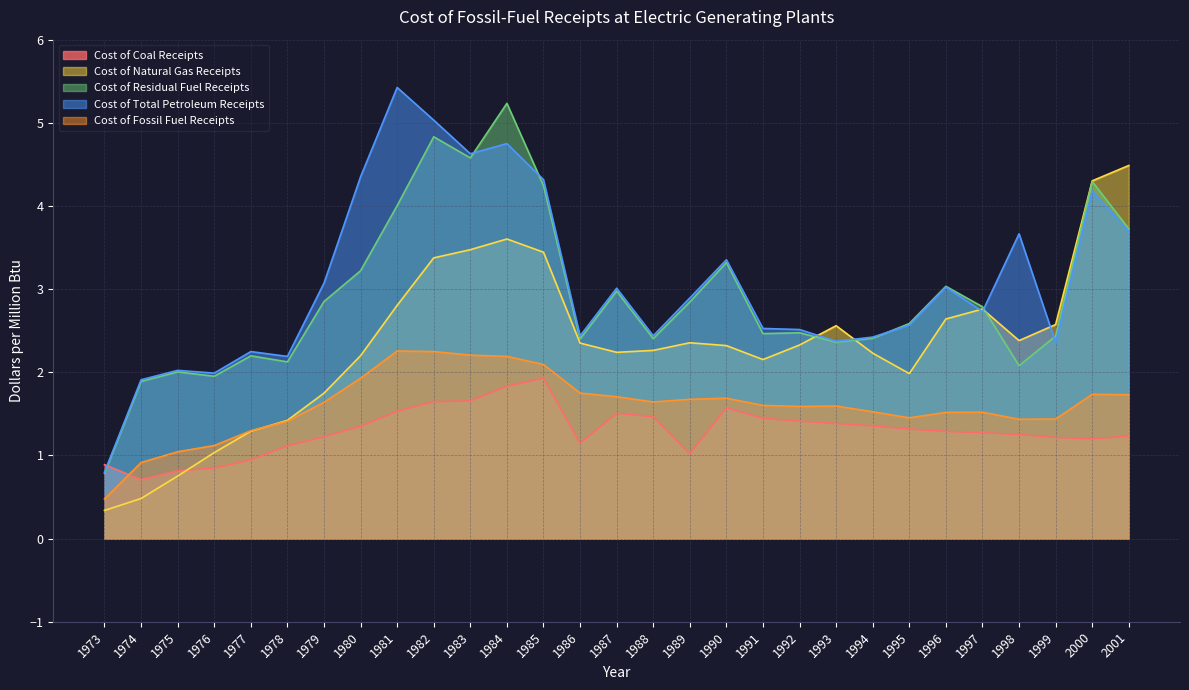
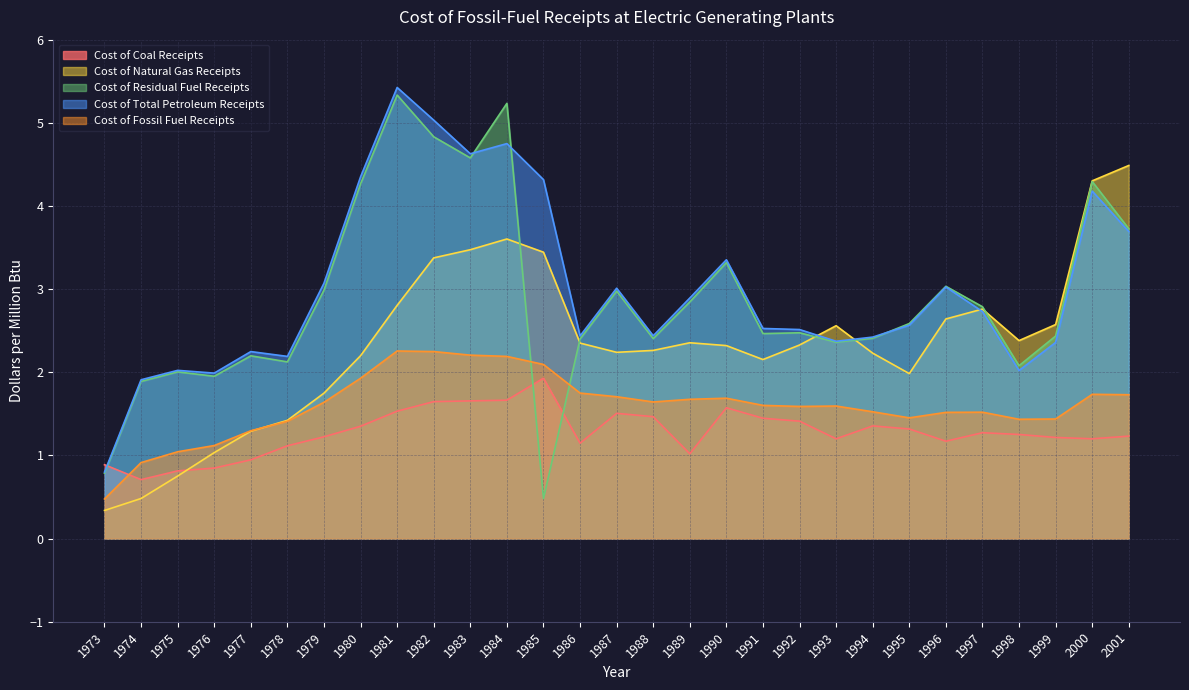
  {
    "Cost of Coal Receipts": {
      "1973": 0.9,
      "1974": 0.7,
      "1975": 0.8,
      "1976": 0.8,
      "1977": 0.9,
      "1978": 1.1,
      "1979": 1.2,
      "1980": 1.4,
      "1981": 1.5,
      "1982": 1.6,
      "1983": 1.7,
-     "1984": 1.8,
+     "1984": 1.7,
      "1985": 1.9,
      "1986": 1.1,
      "1987": 1.5,
      "1988": 1.5,
      "1989": 1.0,
      "1990": 1.6,
      "1991": 1.4,
      "1992": 1.4,
-     "1993": 1.4,
+     "1993": 1.2,
      "1994": 1.4,
      "1995": 1.3,
-     "1996": 1.3,
+     "1996": 1.2,
      "1997": 1.3,
      "1998": 1.3,
      "1999": 1.2,
      "2000": 1.2,
      "2001": 1.2
    },
    "Cost of Residual Fuel Receipts": {
      "1976": 2.0,
      "1977": 2.2,
      "1978": 2.1,
-     "1979": 2.9,
-     "1980": 3.2,
-     "1981": 4.0,
+     "1979": 3.0,
+     "1980": 4.3,
+     "1981": 5.3,
      "1982": 4.8,
      "1983": 4.6,
      "1984": 5.2,
-     "1985": 4.2,
+     "1985": 0.5,
      "1986": 2.4,
      "1987": 3.0,
      "1988": 2.4,
      "1989": 2.8,
      "1990": 3.3,
      "1991": 2.5,
      "1992": 2.5,
      "1998": 2.1,
      "1999": 2.4,
      "2001": 3.7
    },
    "Cost of Total Petroleum Receipts": {
      "1976": 2.0,
      "1977": 2.2,
      "1978": 2.2,
      "1979": 3.1,
      "1980": 4.4,
      "1981": 5.4,
      "1982": 5.0,
      "1983": 4.6,
      "1984": 4.8,
      "1985": 4.3,
      "1986": 2.4,
      "1987": 3.0,
      "1988": 2.4,
      "1989": 2.9,
      "1990": 3.4,
      "1991": 2.5,
      "1992": 2.5,
-     "1998": 3.7,
+     "1998": 2.0,
      "1999": 2.4,
      "2000": 4.2,
      "2001": 3.7
    }
  }
